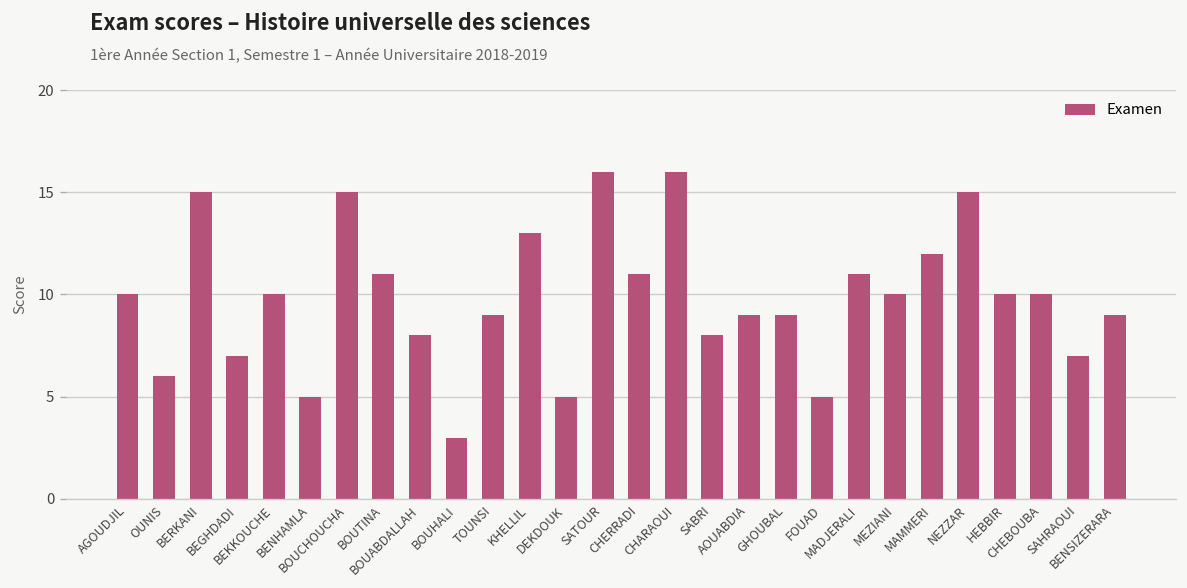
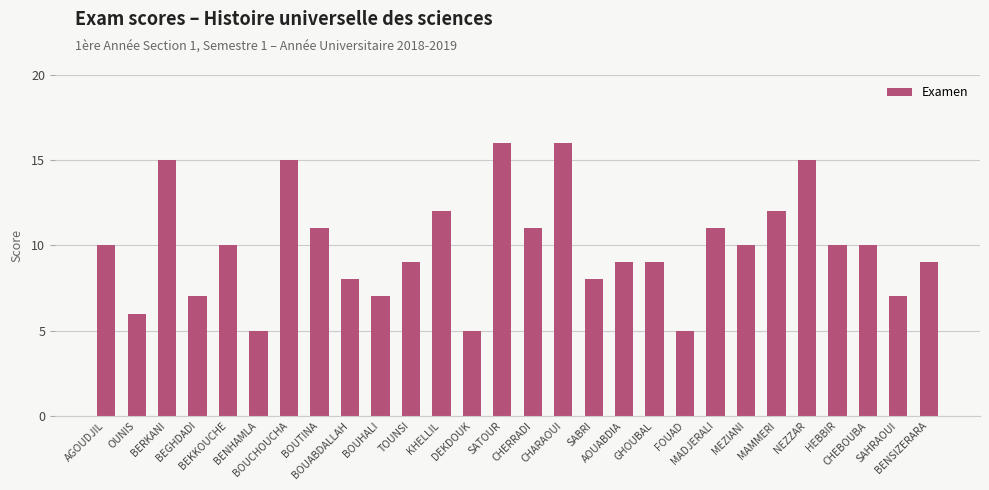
  {
    "AGOUDJIL": 10,
    "OUNIS": 6,
    "BERKANI": 15,
    "BEGHDADI": 7,
    "BEKKOUCHE": 10,
    "BENHAMLA": 5,
    "BOUCHOUCHA": 15,
    "BOUTINA": 11,
    "BOUABDALLAH": 8,
-   "BOUHALI": 3,
+   "BOUHALI": 7,
    "TOUNSI": 9,
-   "KHELLIL": 13,
+   "KHELLIL": 12,
    "DEKDOUK": 5,
    "SATOUR": 16,
    "CHERRADI": 11,
    "CHARAOUI": 16,
    "SABRI": 8,
    "AOUABDIA": 9,
    "GHOUBAL": 9,
    "FOUAD": 5,
    "MADJERALI": 11,
    "MEZIANI": 10,
    "MAMMERI": 12,
    "NEZZAR": 15,
    "HEBBIR": 10,
    "CHEBOUBA": 10,
    "SAHRAOUI": 7,
    "BENSIZERARA": 9
  }
